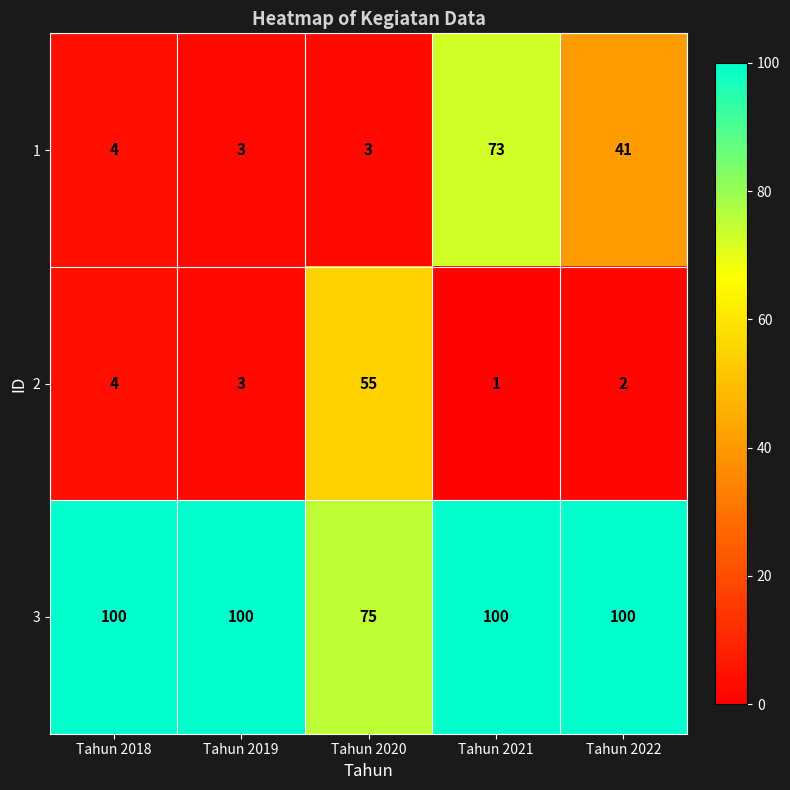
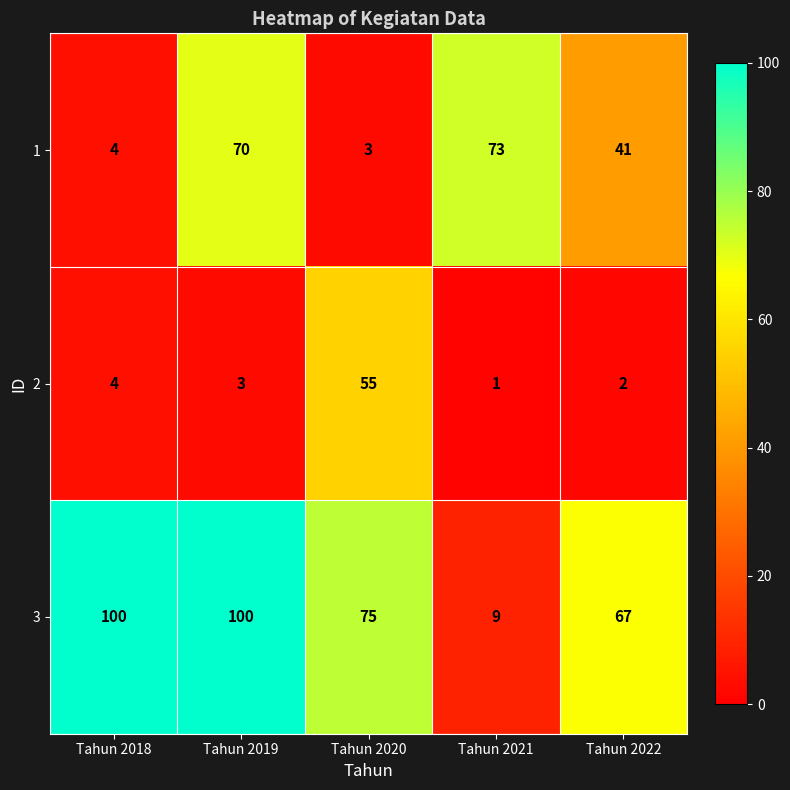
  {
    "1": {
      "Tahun 2018": 4,
-     "Tahun 2019": 3,
+     "Tahun 2019": 70,
      "Tahun 2020": 3,
      "Tahun 2021": 73,
      "Tahun 2022": 41
    },
    "2": {
      "Tahun 2018": 4,
      "Tahun 2019": 3,
      "Tahun 2020": 55,
      "Tahun 2021": 1,
      "Tahun 2022": 2
    },
    "3": {
      "Tahun 2018": 100,
      "Tahun 2019": 100,
      "Tahun 2020": 75,
-     "Tahun 2021": 100,
-     "Tahun 2022": 100
+     "Tahun 2021": 9,
+     "Tahun 2022": 67
    }
  }
